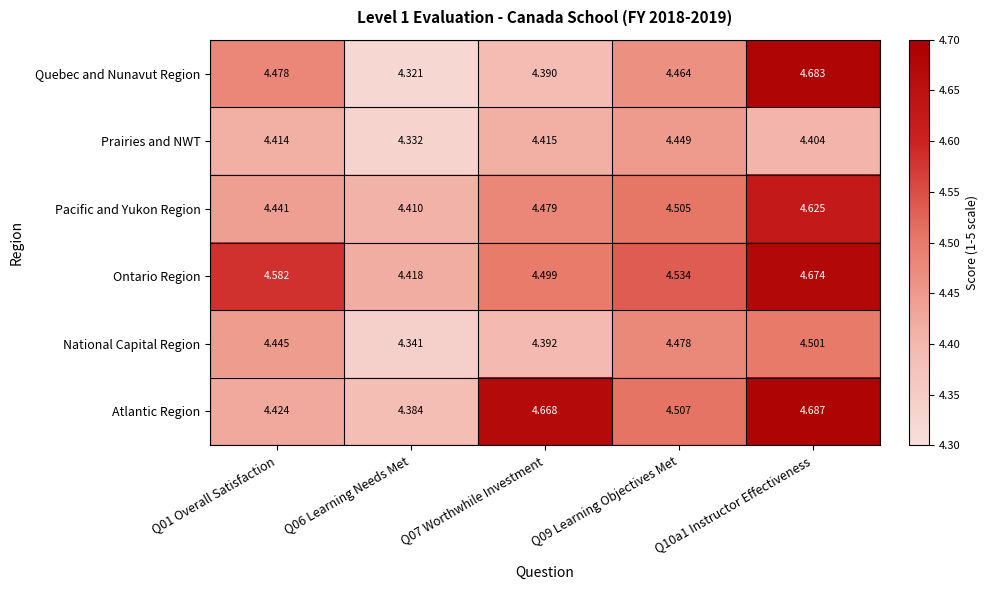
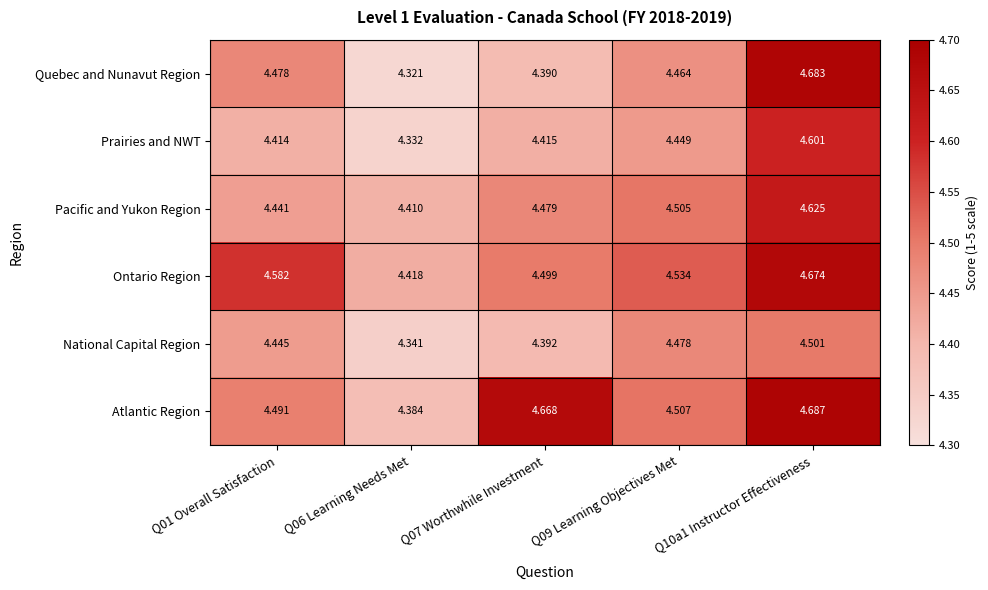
  {
    "Quebec and Nunavut Region": {
      "Q01 Overall Satisfaction": 4.478,
      "Q06 Learning Needs Met": 4.321,
      "Q07 Worthwhile Investment": 4.390,
      "Q09 Learning Objectives Met": 4.464,
      "Q10a1 Instructor Effectiveness": 4.683
    },
    "Prairies and NWT": {
      "Q01 Overall Satisfaction": 4.414,
      "Q06 Learning Needs Met": 4.332,
      "Q07 Worthwhile Investment": 4.415,
      "Q09 Learning Objectives Met": 4.449,
-     "Q10a1 Instructor Effectiveness": 4.404
+     "Q10a1 Instructor Effectiveness": 4.601
    },
    "Pacific and Yukon Region": {
      "Q01 Overall Satisfaction": 4.441,
      "Q06 Learning Needs Met": 4.410,
      "Q07 Worthwhile Investment": 4.479,
      "Q09 Learning Objectives Met": 4.505,
      "Q10a1 Instructor Effectiveness": 4.625
    },
    "Ontario Region": {
      "Q01 Overall Satisfaction": 4.582,
      "Q06 Learning Needs Met": 4.418,
      "Q07 Worthwhile Investment": 4.499,
      "Q09 Learning Objectives Met": 4.534,
      "Q10a1 Instructor Effectiveness": 4.674
    },
    "National Capital Region": {
      "Q01 Overall Satisfaction": 4.445,
      "Q06 Learning Needs Met": 4.341,
      "Q07 Worthwhile Investment": 4.392,
      "Q09 Learning Objectives Met": 4.478,
      "Q10a1 Instructor Effectiveness": 4.501
    },
    "Atlantic Region": {
-     "Q01 Overall Satisfaction": 4.424,
+     "Q01 Overall Satisfaction": 4.491,
      "Q06 Learning Needs Met": 4.384,
      "Q07 Worthwhile Investment": 4.668,
      "Q09 Learning Objectives Met": 4.507,
      "Q10a1 Instructor Effectiveness": 4.687
    }
  }
